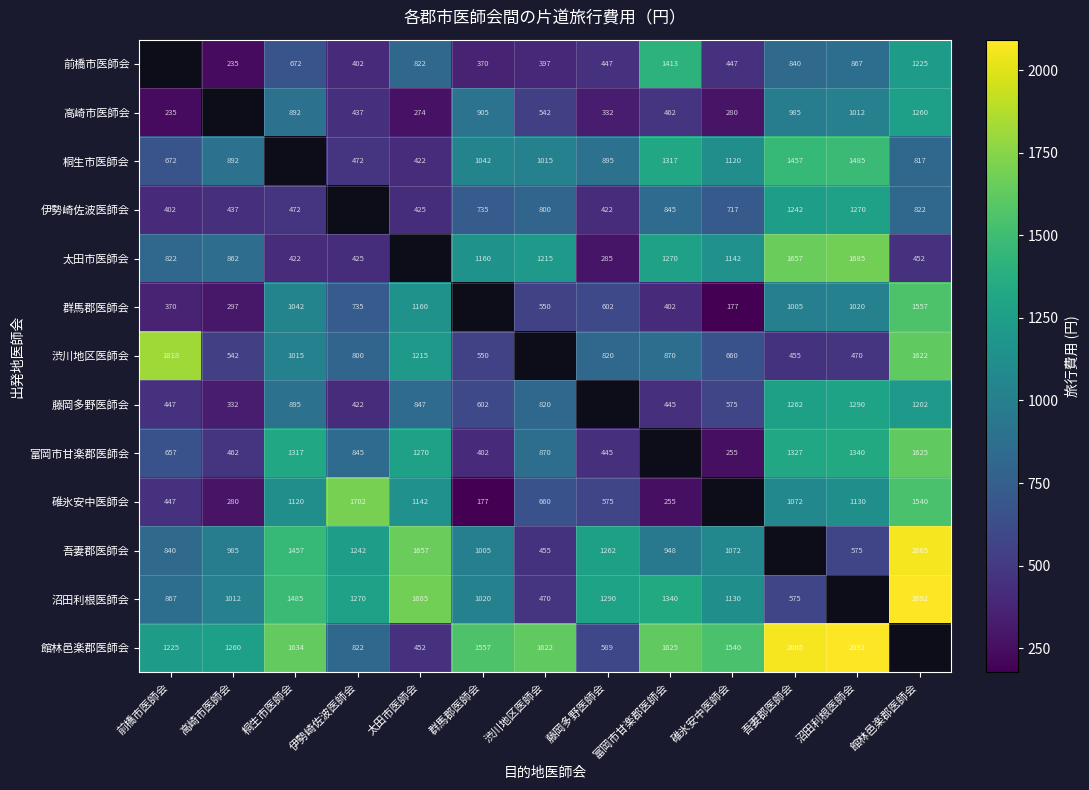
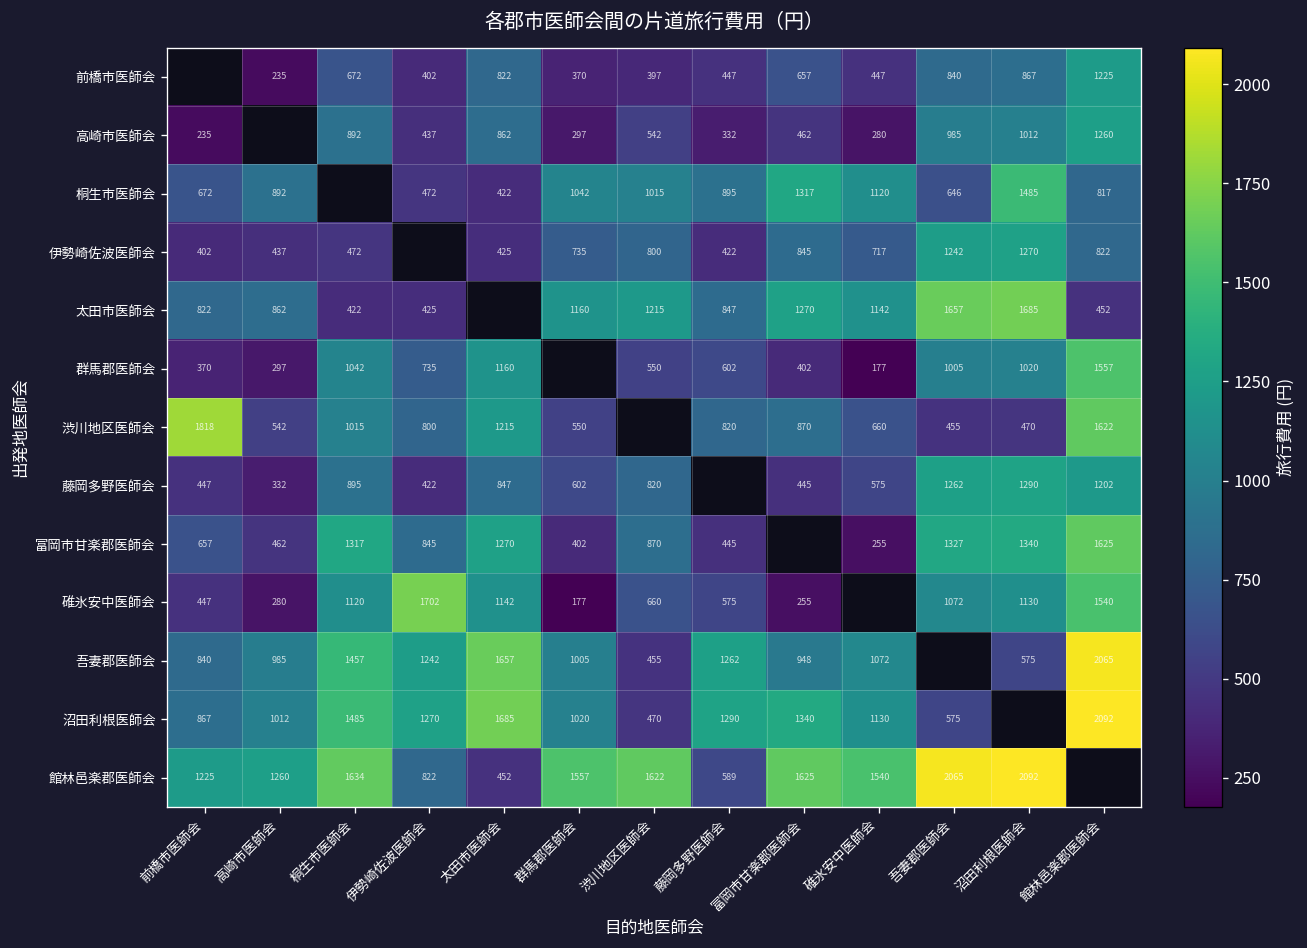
  {
    "前橋市医師会": {
      "高崎市医師会": 235,
      "桐生市医師会": 672,
      "伊勢崎佐波医師会": 402,
      "太田市医師会": 822,
      "群馬郡医師会": 370,
      "渋川地区医師会": 397,
      "藤岡多野医師会": 447,
-     "富岡市甘楽郡医師会": 1413,
+     "富岡市甘楽郡医師会": 657,
      "碓氷安中医師会": 447,
      "吾妻郡医師会": 840,
      "沼田利根医師会": 867,
      "館林邑楽郡医師会": 1225
    },
    "高崎市医師会": {
      "前橋市医師会": 235,
      "桐生市医師会": 892,
      "伊勢崎佐波医師会": 437,
-     "太田市医師会": 274,
-     "群馬郡医師会": 905,
+     "太田市医師会": 862,
+     "群馬郡医師会": 297,
      "渋川地区医師会": 542,
      "藤岡多野医師会": 332,
      "富岡市甘楽郡医師会": 462,
      "碓氷安中医師会": 280,
      "吾妻郡医師会": 985,
      "沼田利根医師会": 1012,
      "館林邑楽郡医師会": 1260
    },
    "桐生市医師会": {
      "前橋市医師会": 672,
      "高崎市医師会": 892,
      "伊勢崎佐波医師会": 472,
      "太田市医師会": 422,
      "群馬郡医師会": 1042,
      "渋川地区医師会": 1015,
      "藤岡多野医師会": 895,
      "富岡市甘楽郡医師会": 1317,
      "碓氷安中医師会": 1120,
-     "吾妻郡医師会": 1457,
+     "吾妻郡医師会": 646,
      "沼田利根医師会": 1485,
      "館林邑楽郡医師会": 817
    },
    "伊勢崎佐波医師会": {
      "前橋市医師会": 402,
      "高崎市医師会": 437,
      "桐生市医師会": 472,
      "太田市医師会": 425,
      "群馬郡医師会": 735,
      "渋川地区医師会": 800,
      "藤岡多野医師会": 422,
      "富岡市甘楽郡医師会": 845,
      "碓氷安中医師会": 717,
      "吾妻郡医師会": 1242,
      "沼田利根医師会": 1270,
      "館林邑楽郡医師会": 822
    },
    "太田市医師会": {
      "前橋市医師会": 822,
      "高崎市医師会": 862,
      "桐生市医師会": 422,
      "伊勢崎佐波医師会": 425,
      "群馬郡医師会": 1160,
      "渋川地区医師会": 1215,
-     "藤岡多野医師会": 285,
+     "藤岡多野医師会": 847,
      "富岡市甘楽郡医師会": 1270,
      "碓氷安中医師会": 1142,
      "吾妻郡医師会": 1657,
      "沼田利根医師会": 1685,
      "館林邑楽郡医師会": 452
    },
    "群馬郡医師会": {
      "前橋市医師会": 370,
      "高崎市医師会": 297,
      "桐生市医師会": 1042,
      "伊勢崎佐波医師会": 735,
      "太田市医師会": 1160,
      "渋川地区医師会": 550,
      "藤岡多野医師会": 602,
      "富岡市甘楽郡医師会": 402,
      "碓氷安中医師会": 177,
      "吾妻郡医師会": 1005,
      "沼田利根医師会": 1020,
      "館林邑楽郡医師会": 1557
    },
    "渋川地区医師会": {
      "前橋市医師会": 1818,
      "高崎市医師会": 542,
      "桐生市医師会": 1015,
      "伊勢崎佐波医師会": 800,
      "太田市医師会": 1215,
      "群馬郡医師会": 550,
      "藤岡多野医師会": 820,
      "富岡市甘楽郡医師会": 870,
      "碓氷安中医師会": 660,
      "吾妻郡医師会": 455,
      "沼田利根医師会": 470,
      "館林邑楽郡医師会": 1622
    },
    "藤岡多野医師会": {
      "前橋市医師会": 447,
      "高崎市医師会": 332,
      "桐生市医師会": 895,
      "伊勢崎佐波医師会": 422,
      "太田市医師会": 847,
      "群馬郡医師会": 602,
      "渋川地区医師会": 820,
      "富岡市甘楽郡医師会": 445,
      "碓氷安中医師会": 575,
      "吾妻郡医師会": 1262,
      "沼田利根医師会": 1290,
      "館林邑楽郡医師会": 1202
    },
    "富岡市甘楽郡医師会": {
      "前橋市医師会": 657,
      "高崎市医師会": 462,
      "桐生市医師会": 1317,
      "伊勢崎佐波医師会": 845,
      "太田市医師会": 1270,
      "群馬郡医師会": 402,
      "渋川地区医師会": 870,
      "藤岡多野医師会": 445,
      "碓氷安中医師会": 255,
      "吾妻郡医師会": 1327,
      "沼田利根医師会": 1340,
      "館林邑楽郡医師会": 1625
    },
    "碓氷安中医師会": {
      "前橋市医師会": 447,
      "高崎市医師会": 280,
      "桐生市医師会": 1120,
      "伊勢崎佐波医師会": 1702,
      "太田市医師会": 1142,
      "群馬郡医師会": 177,
      "渋川地区医師会": 660,
      "藤岡多野医師会": 575,
      "富岡市甘楽郡医師会": 255,
      "吾妻郡医師会": 1072,
      "沼田利根医師会": 1130,
      "館林邑楽郡医師会": 1540
    },
    "吾妻郡医師会": {
      "前橋市医師会": 840,
      "高崎市医師会": 985,
      "桐生市医師会": 1457,
      "伊勢崎佐波医師会": 1242,
      "太田市医師会": 1657,
      "群馬郡医師会": 1005,
      "渋川地区医師会": 455,
      "藤岡多野医師会": 1262,
      "富岡市甘楽郡医師会": 948,
      "碓氷安中医師会": 1072,
      "沼田利根医師会": 575,
      "館林邑楽郡医師会": 2065
    },
    "沼田利根医師会": {
      "前橋市医師会": 867,
      "高崎市医師会": 1012,
      "桐生市医師会": 1485,
      "伊勢崎佐波医師会": 1270,
      "太田市医師会": 1685,
      "群馬郡医師会": 1020,
      "渋川地区医師会": 470,
      "藤岡多野医師会": 1290,
      "富岡市甘楽郡医師会": 1340,
      "碓氷安中医師会": 1130,
      "吾妻郡医師会": 575,
      "館林邑楽郡医師会": 2092
    },
    "館林邑楽郡医師会": {
      "前橋市医師会": 1225,
      "高崎市医師会": 1260,
      "桐生市医師会": 1634,
      "伊勢崎佐波医師会": 822,
      "太田市医師会": 452,
      "群馬郡医師会": 1557,
      "渋川地区医師会": 1622,
      "藤岡多野医師会": 589,
      "富岡市甘楽郡医師会": 1625,
      "碓氷安中医師会": 1540,
      "吾妻郡医師会": 2065,
      "沼田利根医師会": 2092
    }
  }
